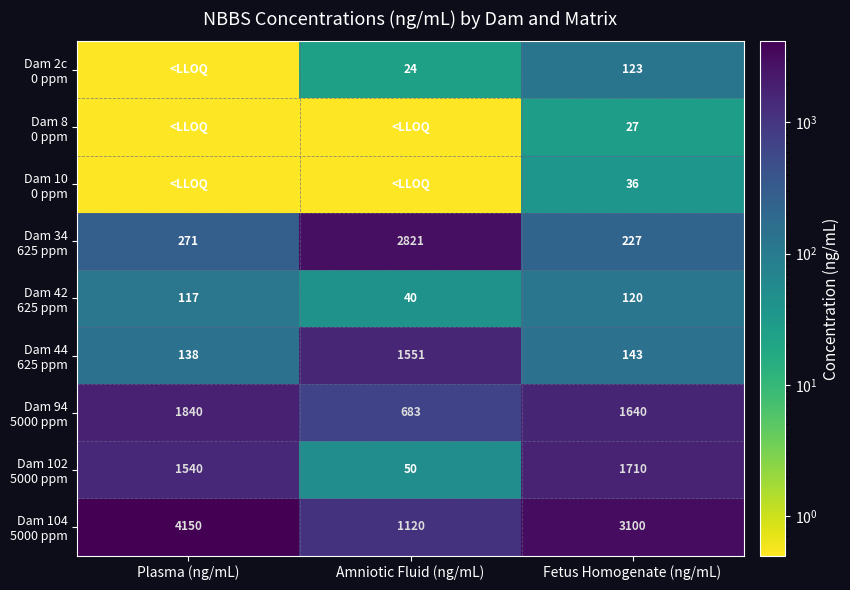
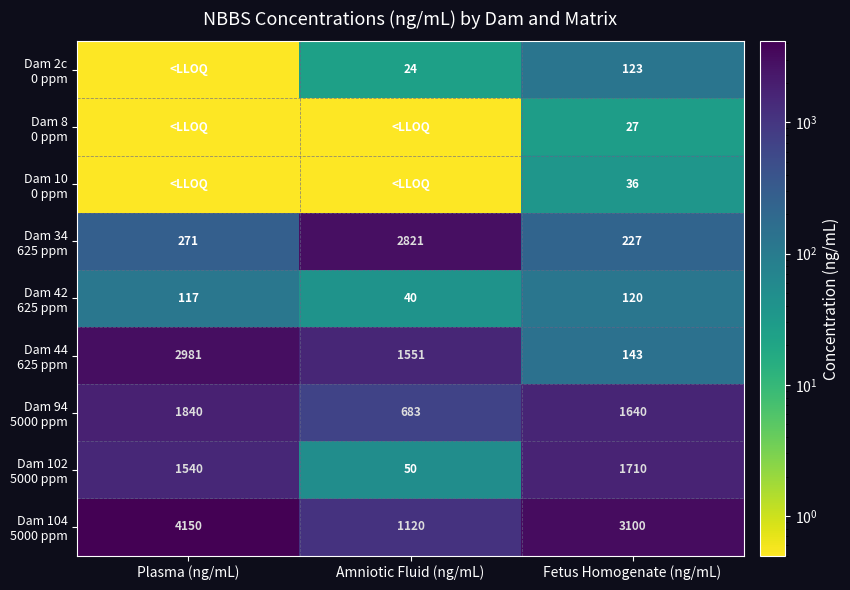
  {
    "Dam 2c 0 ppm": {
      "Amniotic Fluid (ng/mL)": 24,
      "Fetus Homogenate (ng/mL)": 123
    },
    "Dam 8 0 ppm": {
      "Fetus Homogenate (ng/mL)": 27
    },
    "Dam 10 0 ppm": {
      "Fetus Homogenate (ng/mL)": 36
    },
    "Dam 34 625 ppm": {
      "Plasma (ng/mL)": 271,
      "Amniotic Fluid (ng/mL)": 2821,
      "Fetus Homogenate (ng/mL)": 227
    },
    "Dam 42 625 ppm": {
      "Plasma (ng/mL)": 117,
      "Amniotic Fluid (ng/mL)": 40,
      "Fetus Homogenate (ng/mL)": 120
    },
    "Dam 44 625 ppm": {
-     "Plasma (ng/mL)": 138,
+     "Plasma (ng/mL)": 2981,
      "Amniotic Fluid (ng/mL)": 1551,
      "Fetus Homogenate (ng/mL)": 143
    },
    "Dam 94 5000 ppm": {
      "Plasma (ng/mL)": 1840,
      "Amniotic Fluid (ng/mL)": 683,
      "Fetus Homogenate (ng/mL)": 1640
    },
    "Dam 102 5000 ppm": {
      "Plasma (ng/mL)": 1540,
      "Amniotic Fluid (ng/mL)": 50,
      "Fetus Homogenate (ng/mL)": 1710
    },
    "Dam 104 5000 ppm": {
      "Plasma (ng/mL)": 4150,
      "Amniotic Fluid (ng/mL)": 1120,
      "Fetus Homogenate (ng/mL)": 3100
    }
  }
